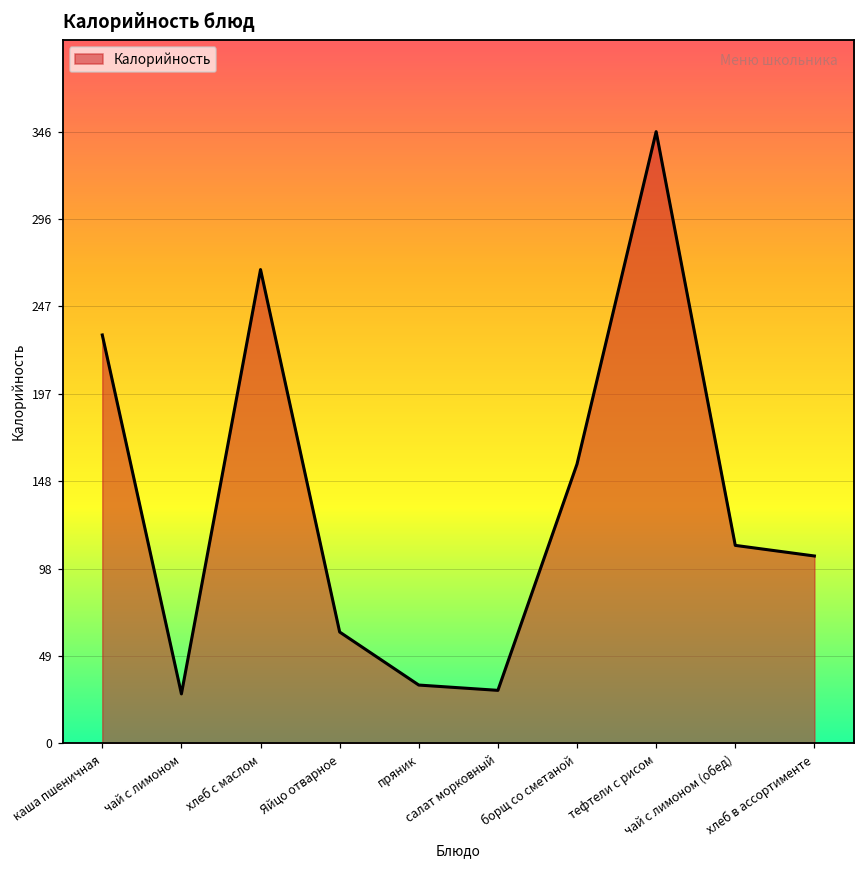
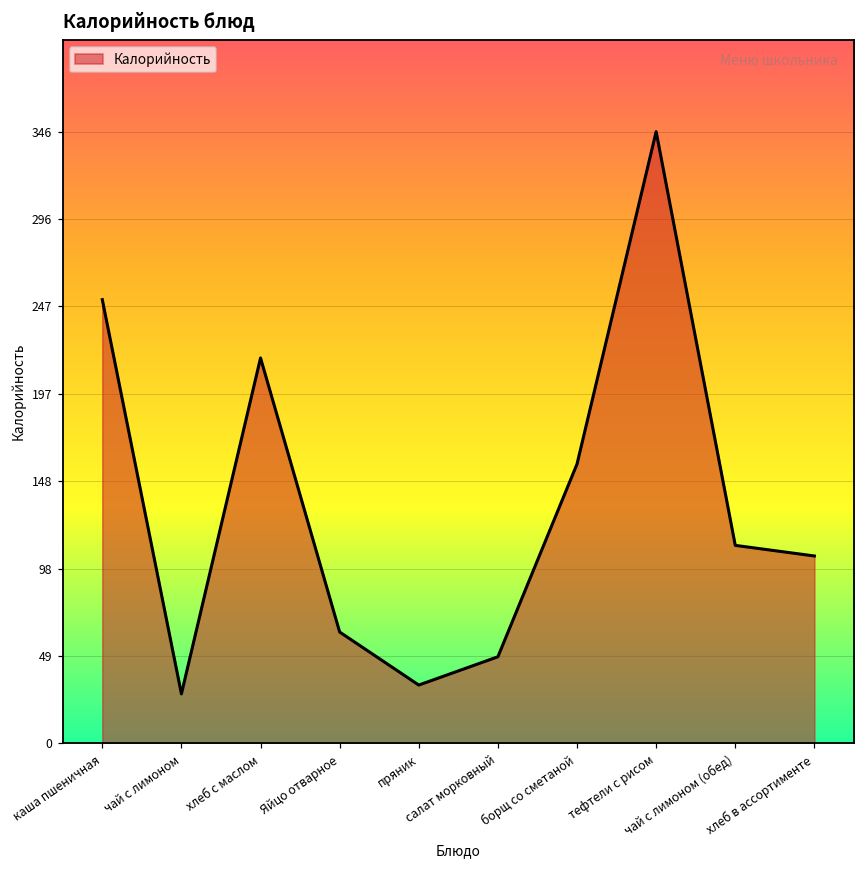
  {
-   "каша пшеничная": 231,
+   "каша пшеничная": 251,
    "чай с лимоном": 28,
-   "хлеб с маслом": 268,
+   "хлеб с маслом": 218,
    "Яйцо отварное": 63,
    "пряник": 33,
-   "салат морковный": 30,
+   "салат морковный": 49,
    "борщ со сметаной": 158,
    "тефтели с рисом": 346,
    "чай с лимоном (обед)": 112,
    "хлеб в ассортименте": 106
  }
